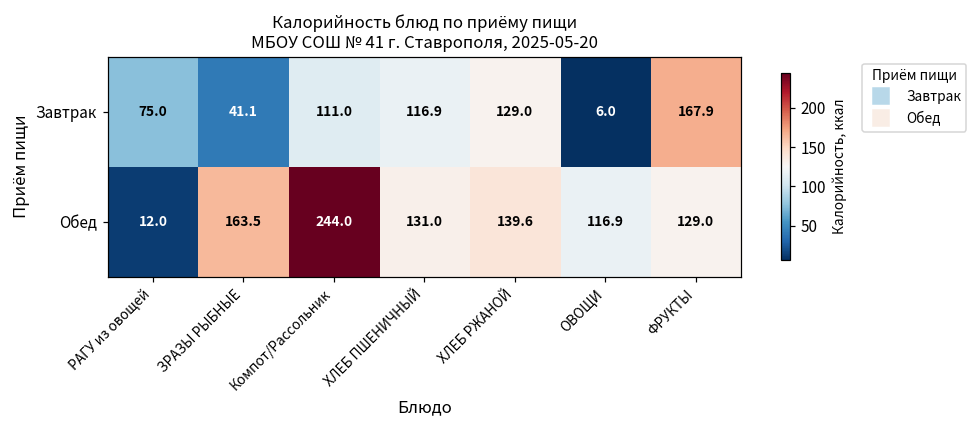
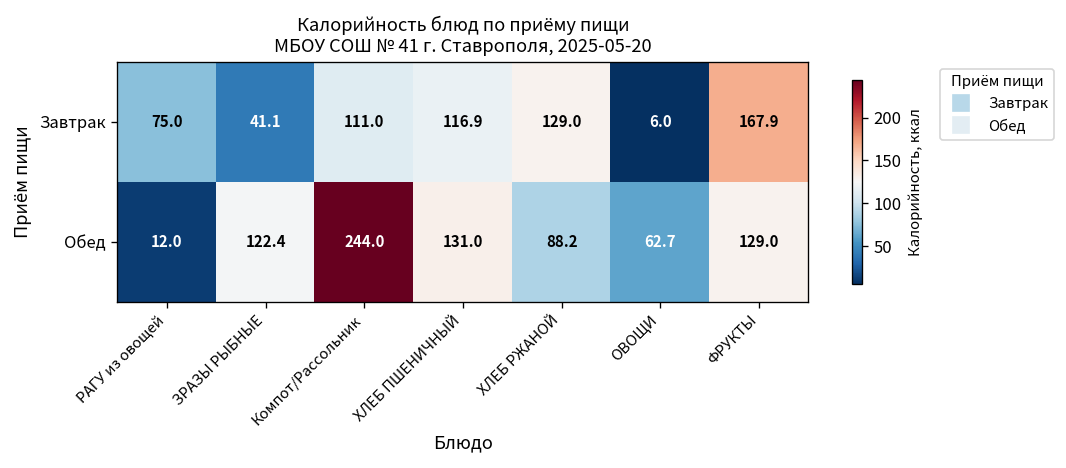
  {
    "Завтрак": {
      "РАГУ из овощей": 75.0,
      "ЗРАЗЫ РЫБНЫЕ": 41.1,
      "Компот/Рассольник": 111.0,
      "ХЛЕБ ПШЕНИЧНЫЙ": 116.9,
      "ХЛЕБ РЖАНОЙ": 129.0,
      "ОВОЩИ": 6.0,
      "ФРУКТЫ": 167.9
    },
    "Обед": {
      "РАГУ из овощей": 12.0,
-     "ЗРАЗЫ РЫБНЫЕ": 163.5,
+     "ЗРАЗЫ РЫБНЫЕ": 122.4,
      "Компот/Рассольник": 244.0,
      "ХЛЕБ ПШЕНИЧНЫЙ": 131.0,
-     "ХЛЕБ РЖАНОЙ": 139.6,
-     "ОВОЩИ": 116.9,
+     "ХЛЕБ РЖАНОЙ": 88.2,
+     "ОВОЩИ": 62.7,
      "ФРУКТЫ": 129.0
    }
  }
